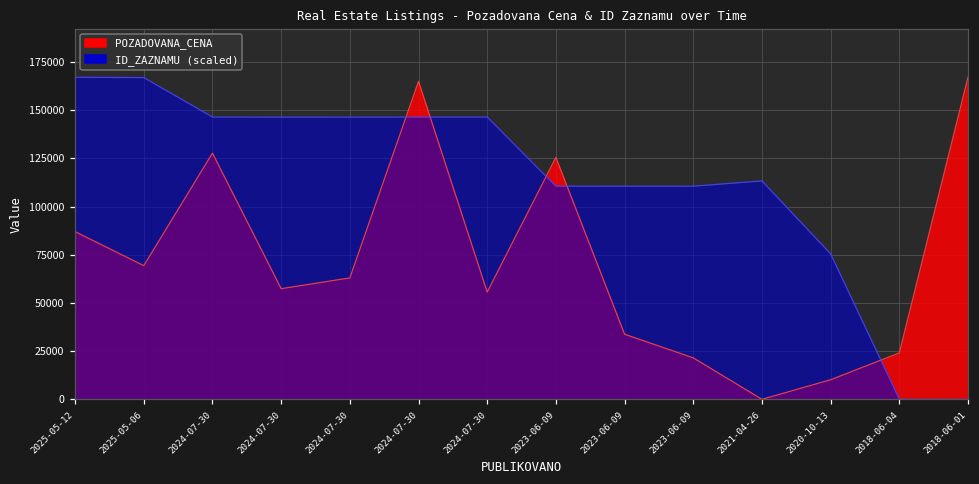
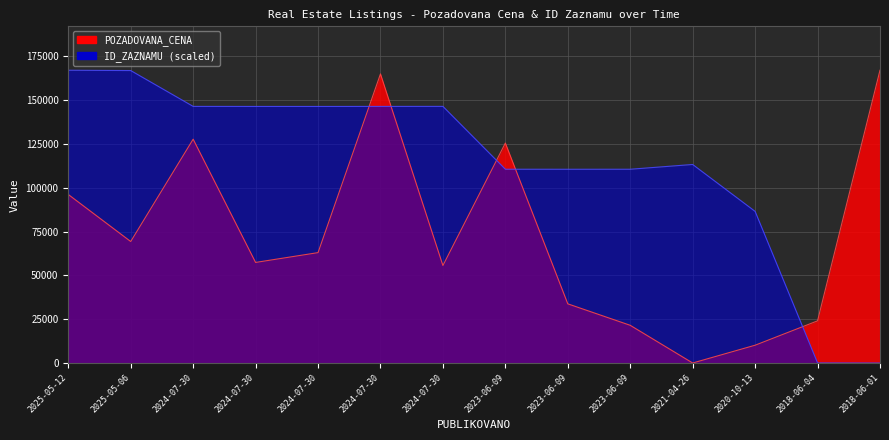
  {
    "POZADOVANA_CENA": {
-     "2025-05-12": 87000,
+     "2025-05-12": 96000,
      "2025-05-06": 69000,
      "2021-04-26": 0,
      "2020-10-13": 10000,
      "2018-06-04": 24000,
      "2018-06-01": 167000
    },
    "ID_ZAZNAMU (scaled)": {
      "2025-05-12": 167000,
      "2025-05-06": 167000,
      "2021-04-26": 113000,
-     "2020-10-13": 75000,
+     "2020-10-13": 87000,
      "2018-06-04": 0,
      "2018-06-01": 0
    }
  }
